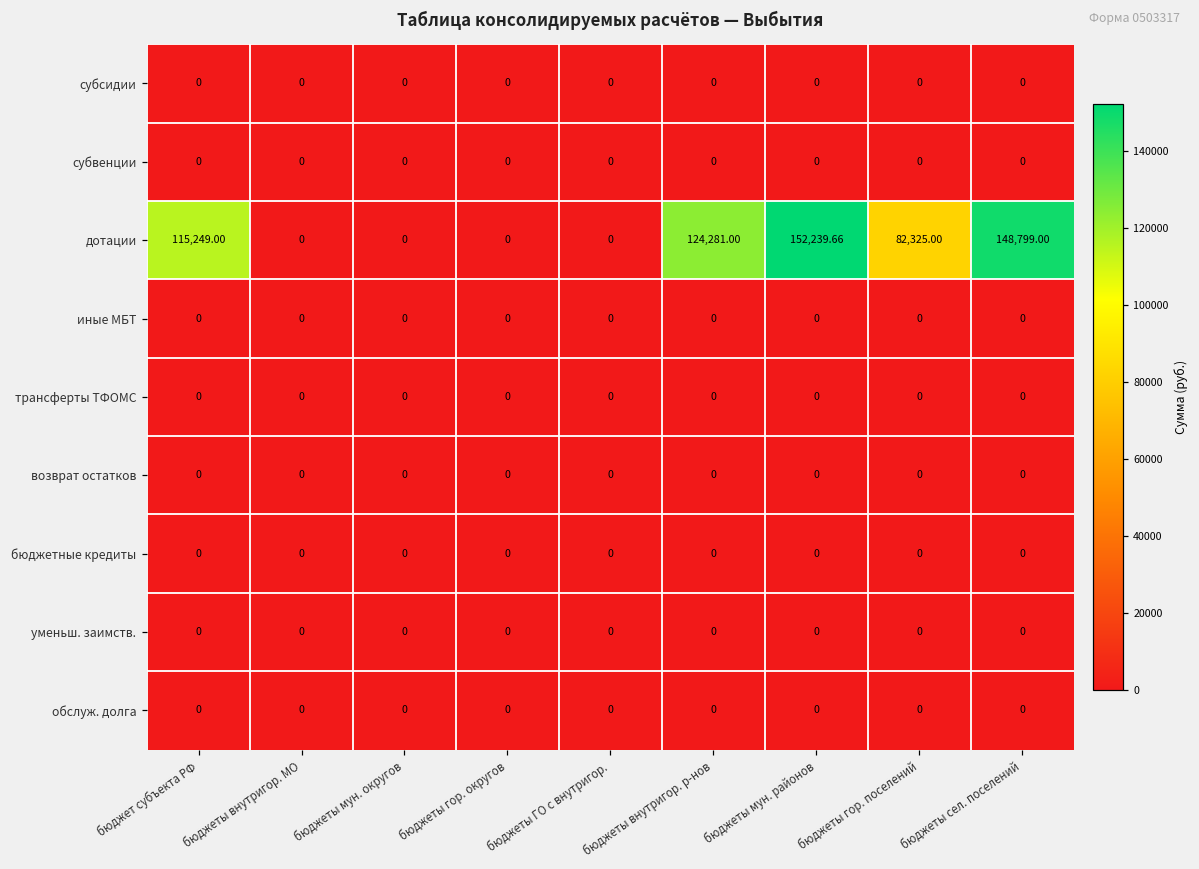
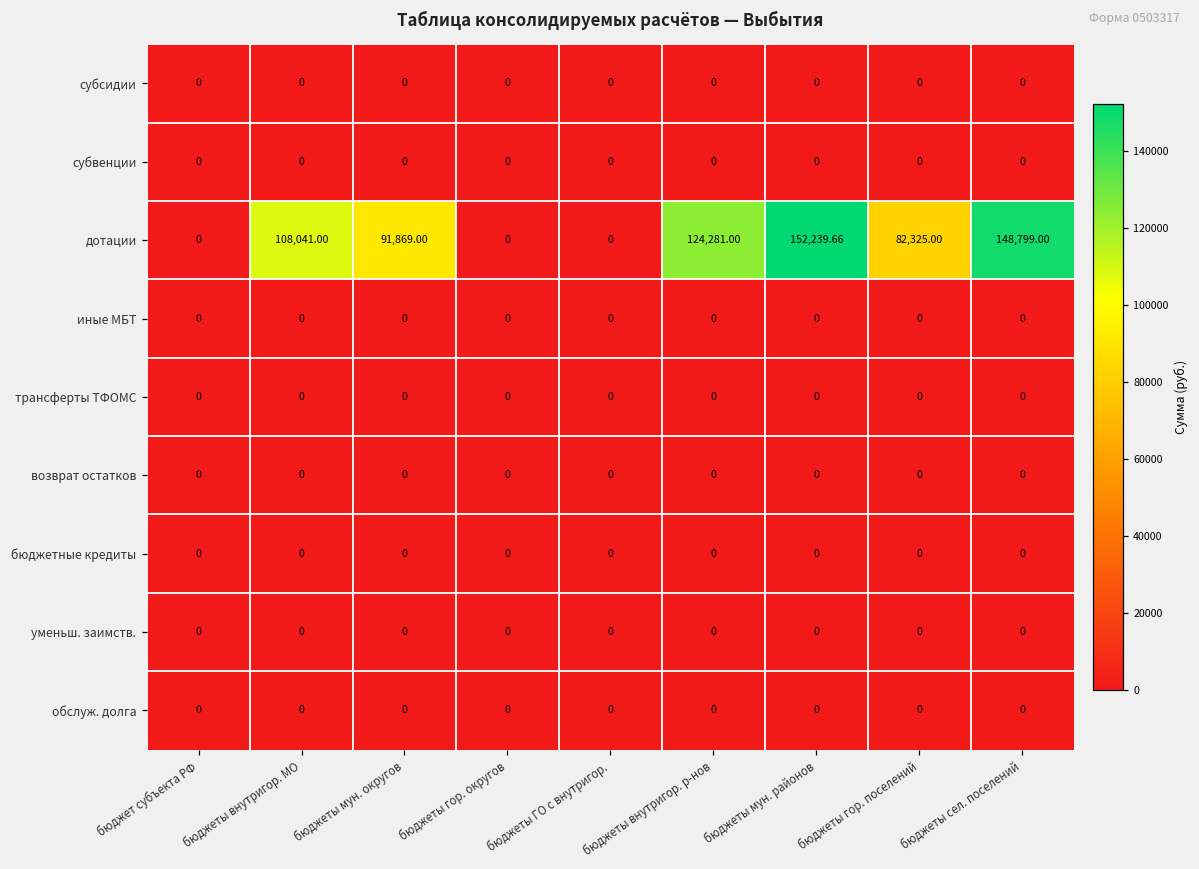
  {
    "субсидии": {
      "бюджет субъекта РФ": "0",
      "бюджеты внутригор. МО": "0",
      "бюджеты мун. округов": "0",
      "бюджеты гор. округов": "0",
      "бюджеты ГО с внутригор.": "0",
      "бюджеты внутригор. р-нов": "0",
      "бюджеты мун. районов": "0",
      "бюджеты гор. поселений": "0",
      "бюджеты сел. поселений": "0"
    },
    "субвенции": {
      "бюджет субъекта РФ": "0",
      "бюджеты внутригор. МО": "0",
      "бюджеты мун. округов": "0",
      "бюджеты гор. округов": "0",
      "бюджеты ГО с внутригор.": "0",
      "бюджеты внутригор. р-нов": "0",
      "бюджеты мун. районов": "0",
      "бюджеты гор. поселений": "0",
      "бюджеты сел. поселений": "0"
    },
    "дотации": {
-     "бюджет субъекта РФ": "115,249.00",
-     "бюджеты внутригор. МО": "0",
-     "бюджеты мун. округов": "0",
+     "бюджет субъекта РФ": "0",
+     "бюджеты внутригор. МО": "108,041.00",
+     "бюджеты мун. округов": "91,869.00",
      "бюджеты гор. округов": "0",
      "бюджеты ГО с внутригор.": "0",
      "бюджеты внутригор. р-нов": "124,281.00",
      "бюджеты мун. районов": "152,239.66",
      "бюджеты гор. поселений": "82,325.00",
      "бюджеты сел. поселений": "148,799.00"
    },
    "иные МБТ": {
      "бюджет субъекта РФ": "0",
      "бюджеты внутригор. МО": "0",
      "бюджеты мун. округов": "0",
      "бюджеты гор. округов": "0",
      "бюджеты ГО с внутригор.": "0",
      "бюджеты внутригор. р-нов": "0",
      "бюджеты мун. районов": "0",
      "бюджеты гор. поселений": "0",
      "бюджеты сел. поселений": "0"
    },
    "трансферты ТФОМС": {
      "бюджет субъекта РФ": "0",
      "бюджеты внутригор. МО": "0",
      "бюджеты мун. округов": "0",
      "бюджеты гор. округов": "0",
      "бюджеты ГО с внутригор.": "0",
      "бюджеты внутригор. р-нов": "0",
      "бюджеты мун. районов": "0",
      "бюджеты гор. поселений": "0",
      "бюджеты сел. поселений": "0"
    },
    "возврат остатков": {
      "бюджет субъекта РФ": "0",
      "бюджеты внутригор. МО": "0",
      "бюджеты мун. округов": "0",
      "бюджеты гор. округов": "0",
      "бюджеты ГО с внутригор.": "0",
      "бюджеты внутригор. р-нов": "0",
      "бюджеты мун. районов": "0",
      "бюджеты гор. поселений": "0",
      "бюджеты сел. поселений": "0"
    },
    "бюджетные кредиты": {
      "бюджет субъекта РФ": "0",
      "бюджеты внутригор. МО": "0",
      "бюджеты мун. округов": "0",
      "бюджеты гор. округов": "0",
      "бюджеты ГО с внутригор.": "0",
      "бюджеты внутригор. р-нов": "0",
      "бюджеты мун. районов": "0",
      "бюджеты гор. поселений": "0",
      "бюджеты сел. поселений": "0"
    },
    "уменьш. заимств.": {
      "бюджет субъекта РФ": "0",
      "бюджеты внутригор. МО": "0",
      "бюджеты мун. округов": "0",
      "бюджеты гор. округов": "0",
      "бюджеты ГО с внутригор.": "0",
      "бюджеты внутригор. р-нов": "0",
      "бюджеты мун. районов": "0",
      "бюджеты гор. поселений": "0",
      "бюджеты сел. поселений": "0"
    },
    "обслуж. долга": {
      "бюджет субъекта РФ": "0",
      "бюджеты внутригор. МО": "0",
      "бюджеты мун. округов": "0",
      "бюджеты гор. округов": "0",
      "бюджеты ГО с внутригор.": "0",
      "бюджеты внутригор. р-нов": "0",
      "бюджеты мун. районов": "0",
      "бюджеты гор. поселений": "0",
      "бюджеты сел. поселений": "0"
    }
  }
